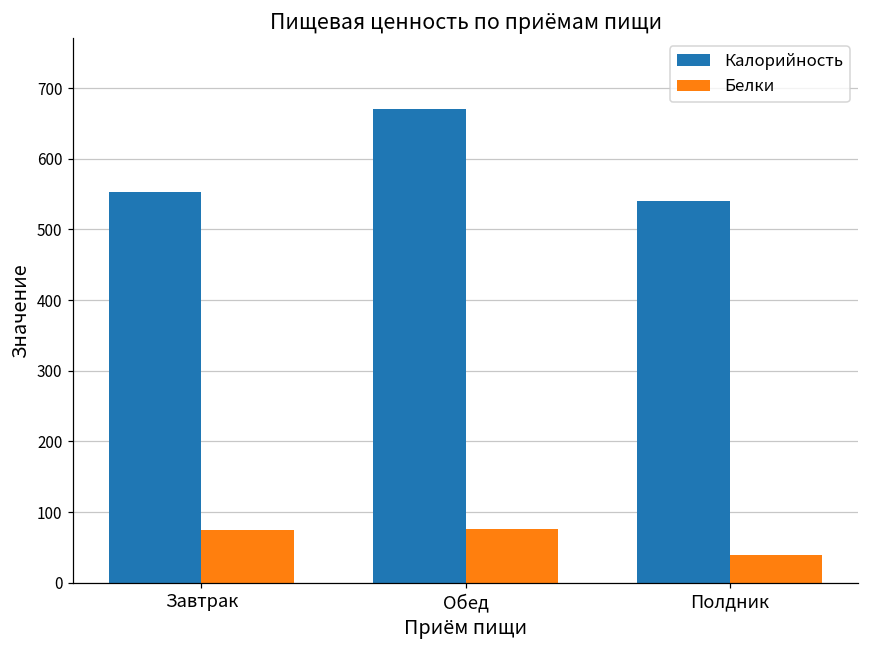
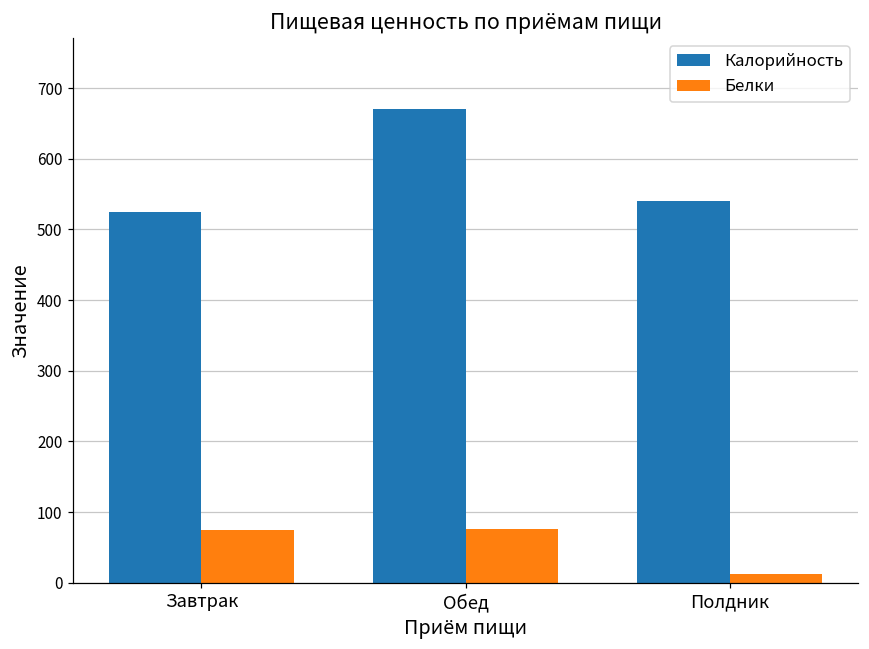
  {
    "Калорийность": {
-     "Завтрак": 550,
+     "Завтрак": 530,
      "Обед": 670,
      "Полдник": 540
    },
    "Белки": {
      "Завтрак": 70,
      "Обед": 80,
-     "Полдник": 40
+     "Полдник": 10
    }
  }
